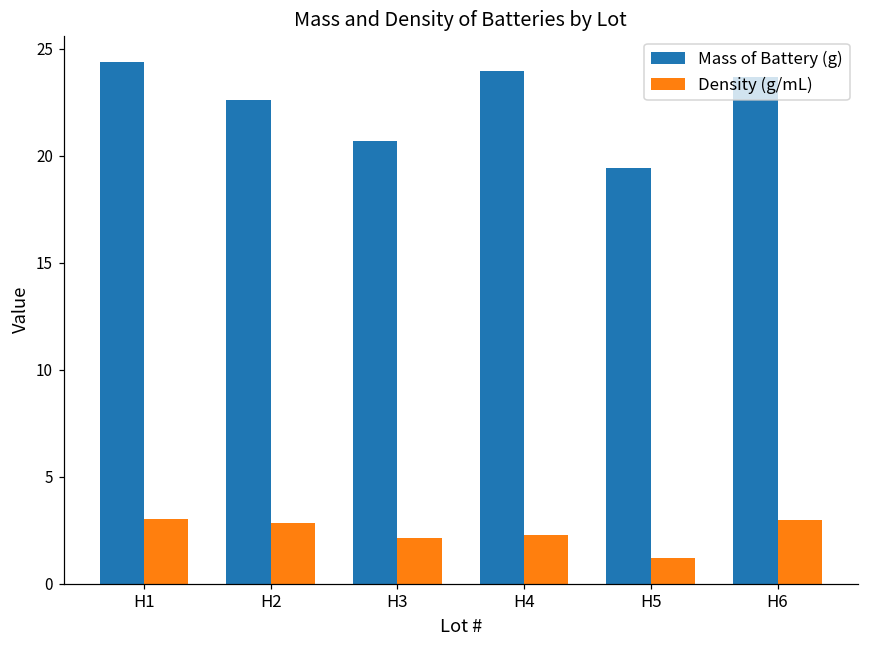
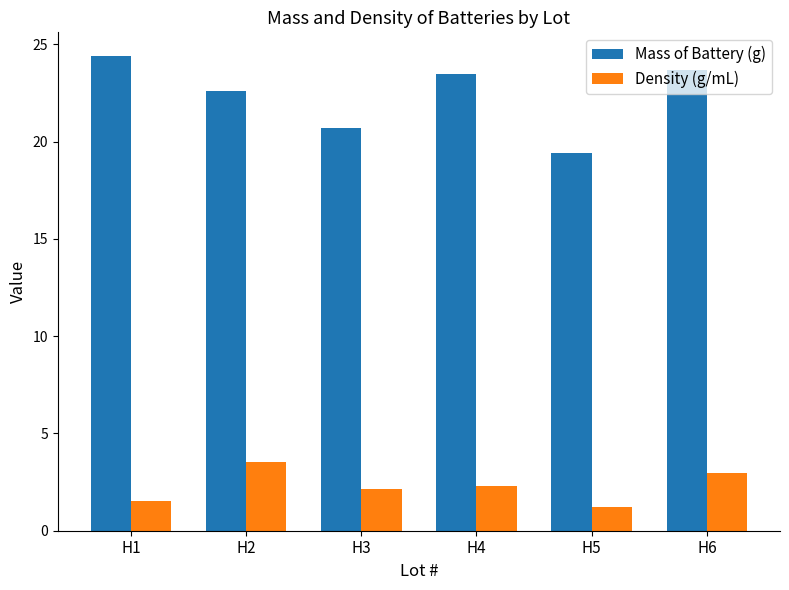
  {
    "Mass of Battery (g)": {
      "H1": 24.4,
      "H2": 22.6,
      "H3": 20.7,
-     "H4": 23.9,
+     "H4": 23.5,
      "H5": 19.4
    },
    "Density (g/mL)": {
-     "H1": 3.1,
-     "H2": 2.8,
+     "H1": 1.5,
+     "H2": 3.5,
      "H3": 2.2,
      "H4": 2.3,
      "H5": 1.2,
      "H6": 3.0
    }
  }
